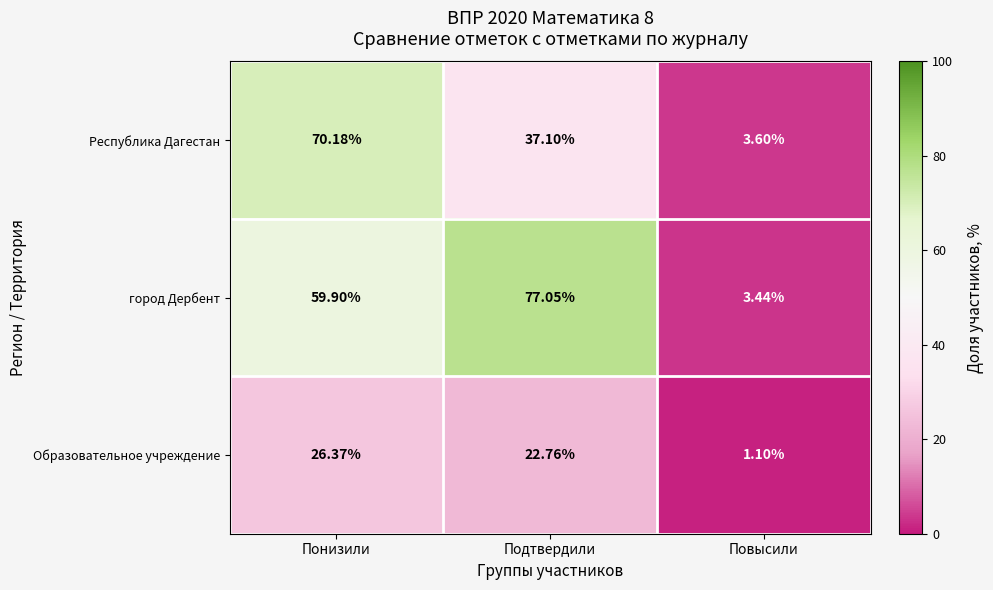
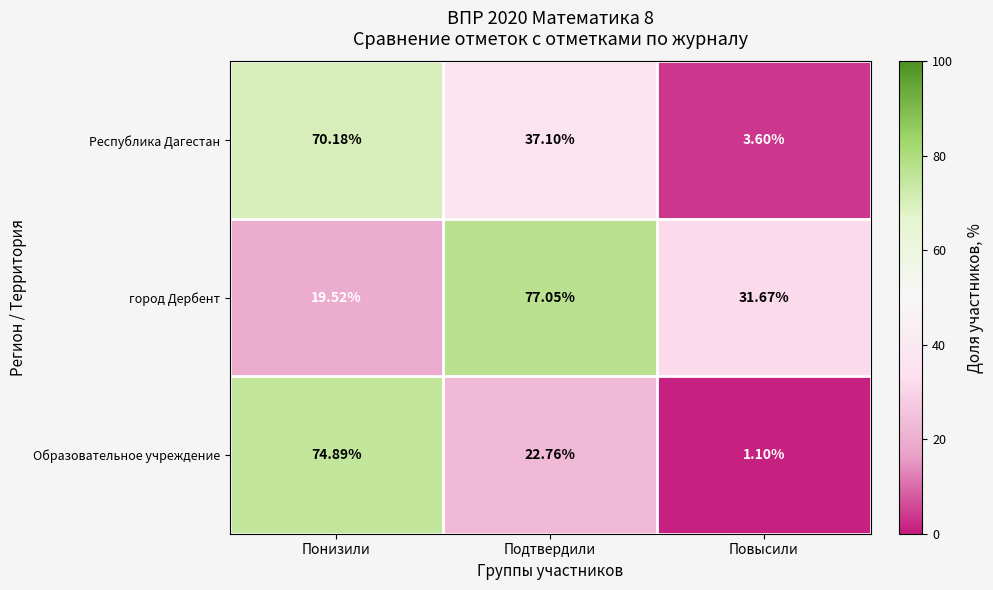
  {
    "Республика Дагестан": {
      "Понизили": "70.18%",
      "Подтвердили": "37.10%",
      "Повысили": "3.60%"
    },
    "город Дербент": {
-     "Понизили": "59.90%",
+     "Понизили": "19.52%",
      "Подтвердили": "77.05%",
-     "Повысили": "3.44%"
+     "Повысили": "31.67%"
    },
    "Образовательное учреждение": {
-     "Понизили": "26.37%",
+     "Понизили": "74.89%",
      "Подтвердили": "22.76%",
      "Повысили": "1.10%"
    }
  }
